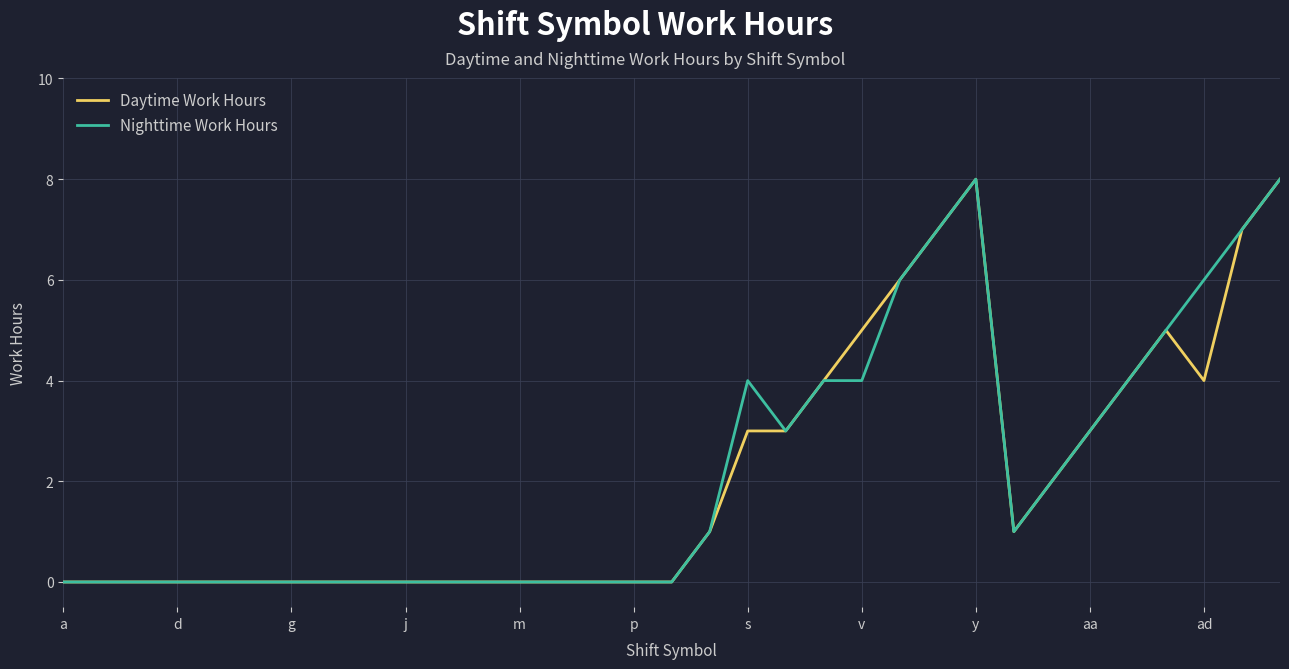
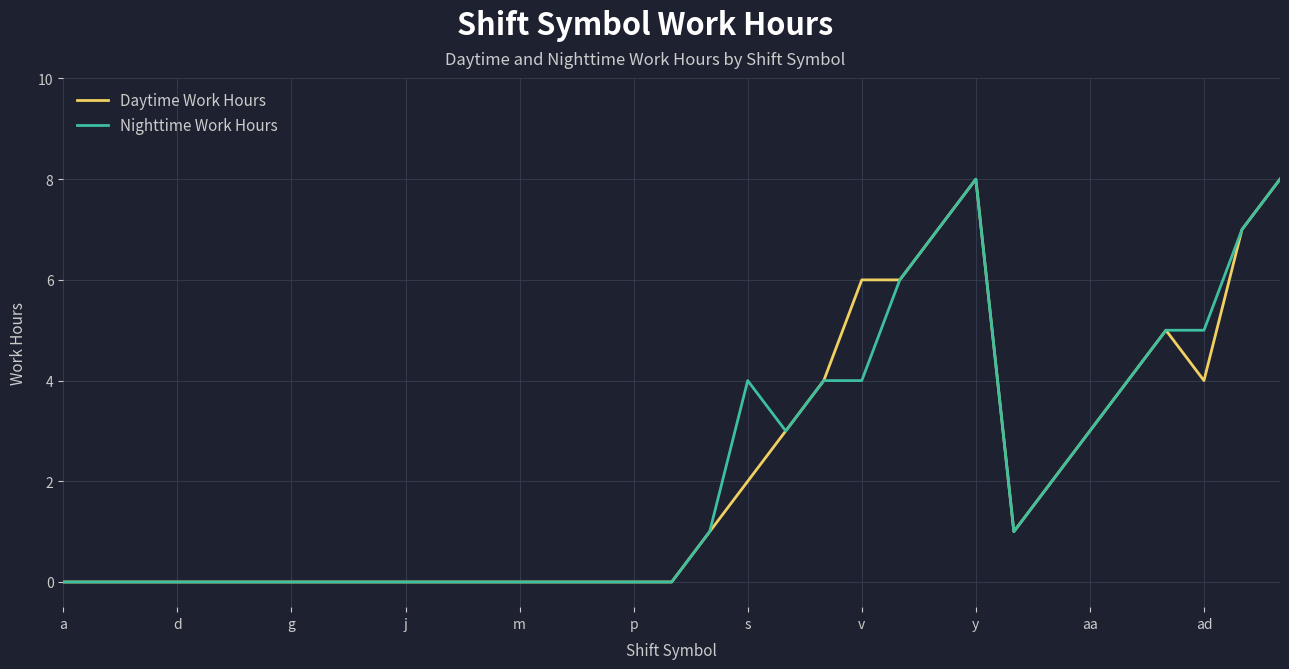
  {
    "Daytime Work Hours": {
-     "s": 3,
-     "v": 5,
+     "s": 2,
+     "v": 6,
      "ad": 4
    },
    "Nighttime Work Hours": {
      "s": 4,
      "v": 4,
-     "ad": 6
+     "ad": 5
    }
  }
